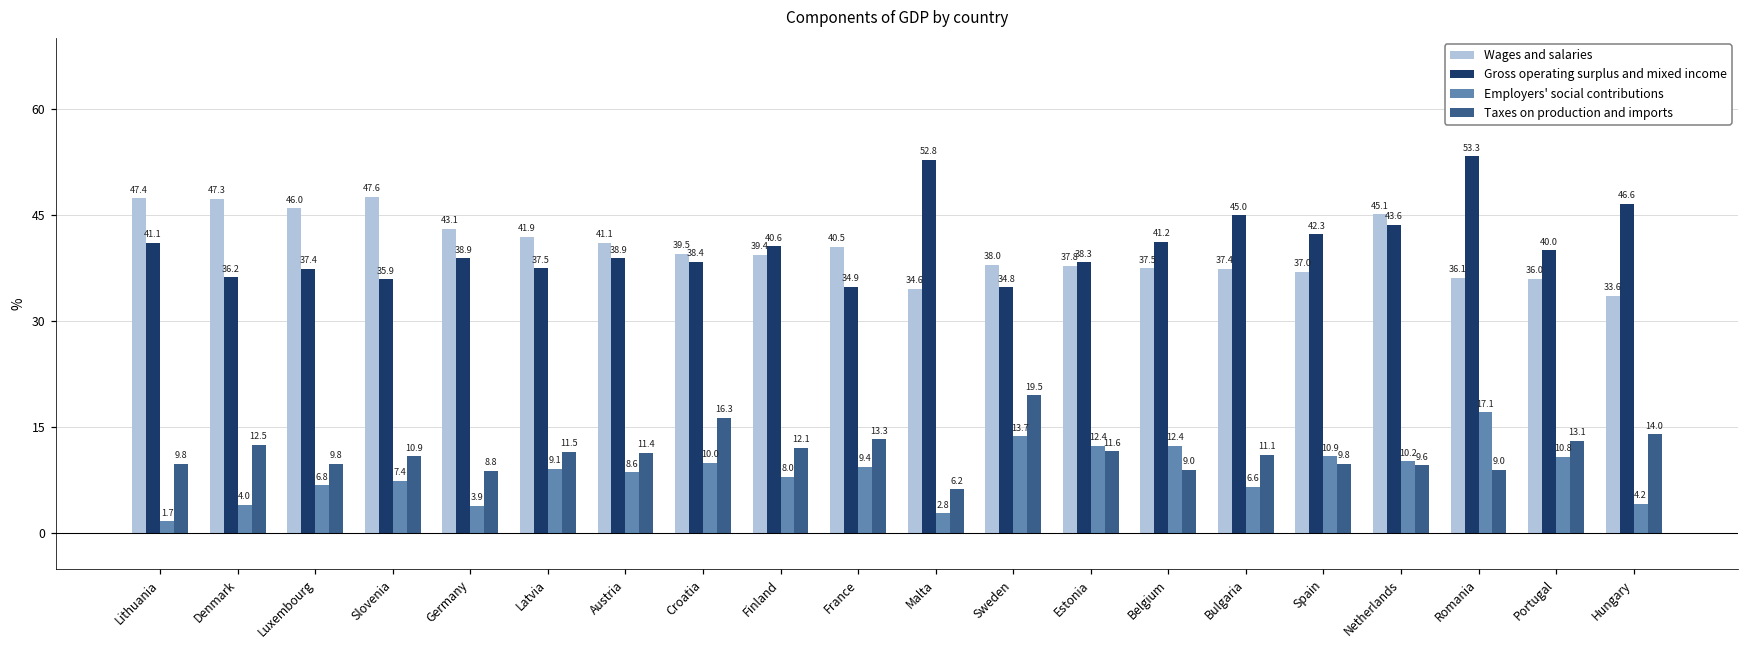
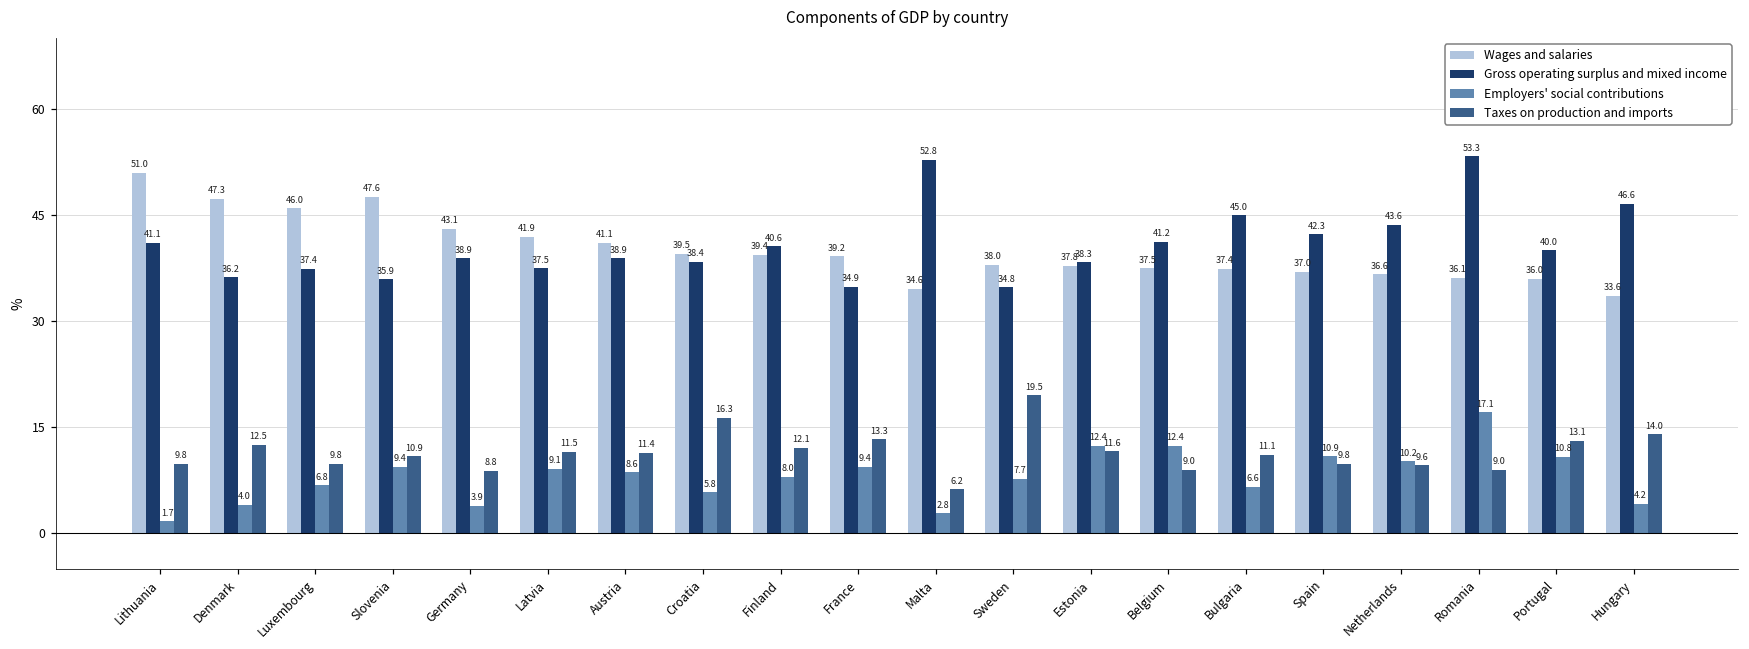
  {
    "Wages and salaries": {
-     "Lithuania": 47.4,
+     "Lithuania": 51.0,
      "Denmark": 47.3,
      "Luxembourg": 46.0,
      "Slovenia": 47.6,
      "Germany": 43.1,
      "Latvia": 41.9,
      "Austria": 41.1,
      "Croatia": 39.5,
      "Finland": 39.4,
-     "France": 40.5,
+     "France": 39.2,
      "Malta": 34.6,
      "Sweden": 38.0,
      "Estonia": 37.8,
      "Belgium": 37.5,
      "Bulgaria": 37.4,
      "Spain": 37.0,
-     "Netherlands": 45.1,
+     "Netherlands": 36.6,
      "Romania": 36.1,
      "Portugal": 36.0,
      "Hungary": 33.6
    },
    "Employers' social contributions": {
      "Lithuania": 1.7,
      "Denmark": 4.0,
      "Luxembourg": 6.8,
-     "Slovenia": 7.4,
+     "Slovenia": 9.4,
      "Germany": 3.9,
      "Latvia": 9.1,
      "Austria": 8.6,
-     "Croatia": 10.0,
+     "Croatia": 5.8,
      "Finland": 8.0,
      "France": 9.4,
      "Malta": 2.8,
-     "Sweden": 13.7,
+     "Sweden": 7.7,
      "Estonia": 12.4,
      "Belgium": 12.4,
      "Bulgaria": 6.6,
      "Spain": 10.9,
      "Netherlands": 10.2,
      "Romania": 17.1,
      "Portugal": 10.8,
      "Hungary": 4.2
    }
  }
